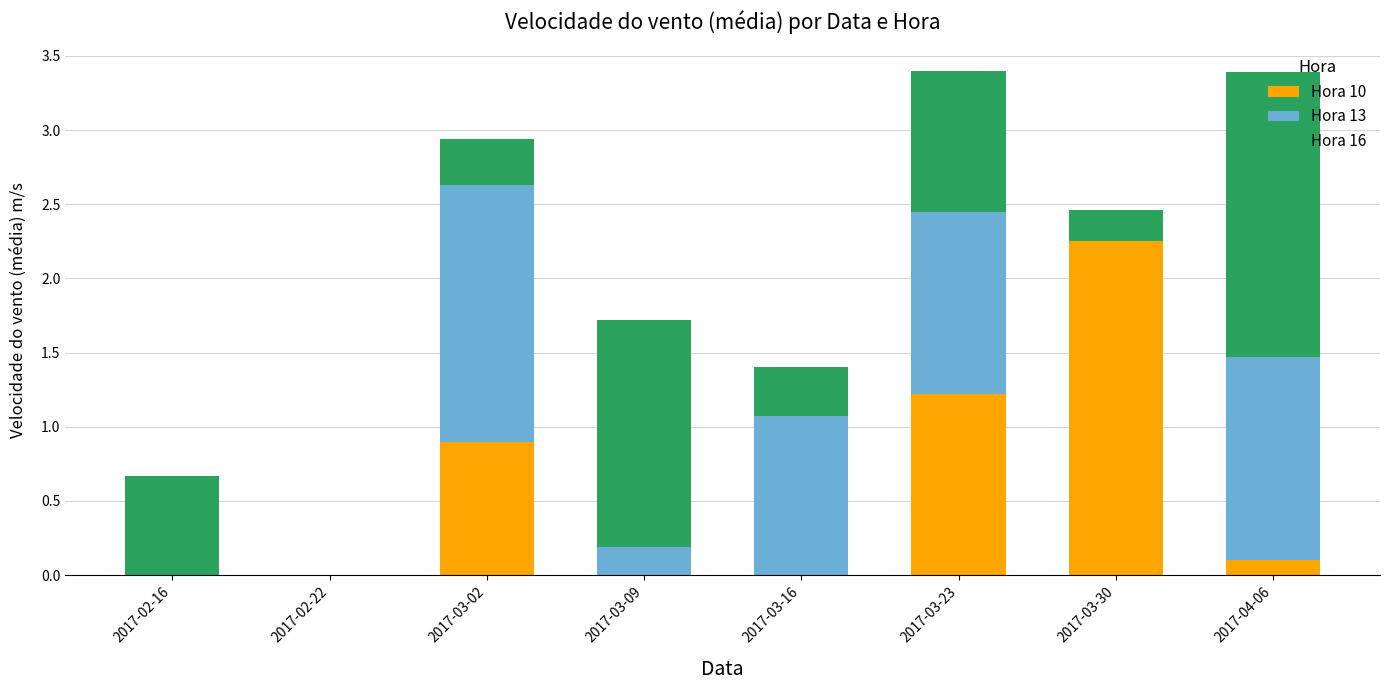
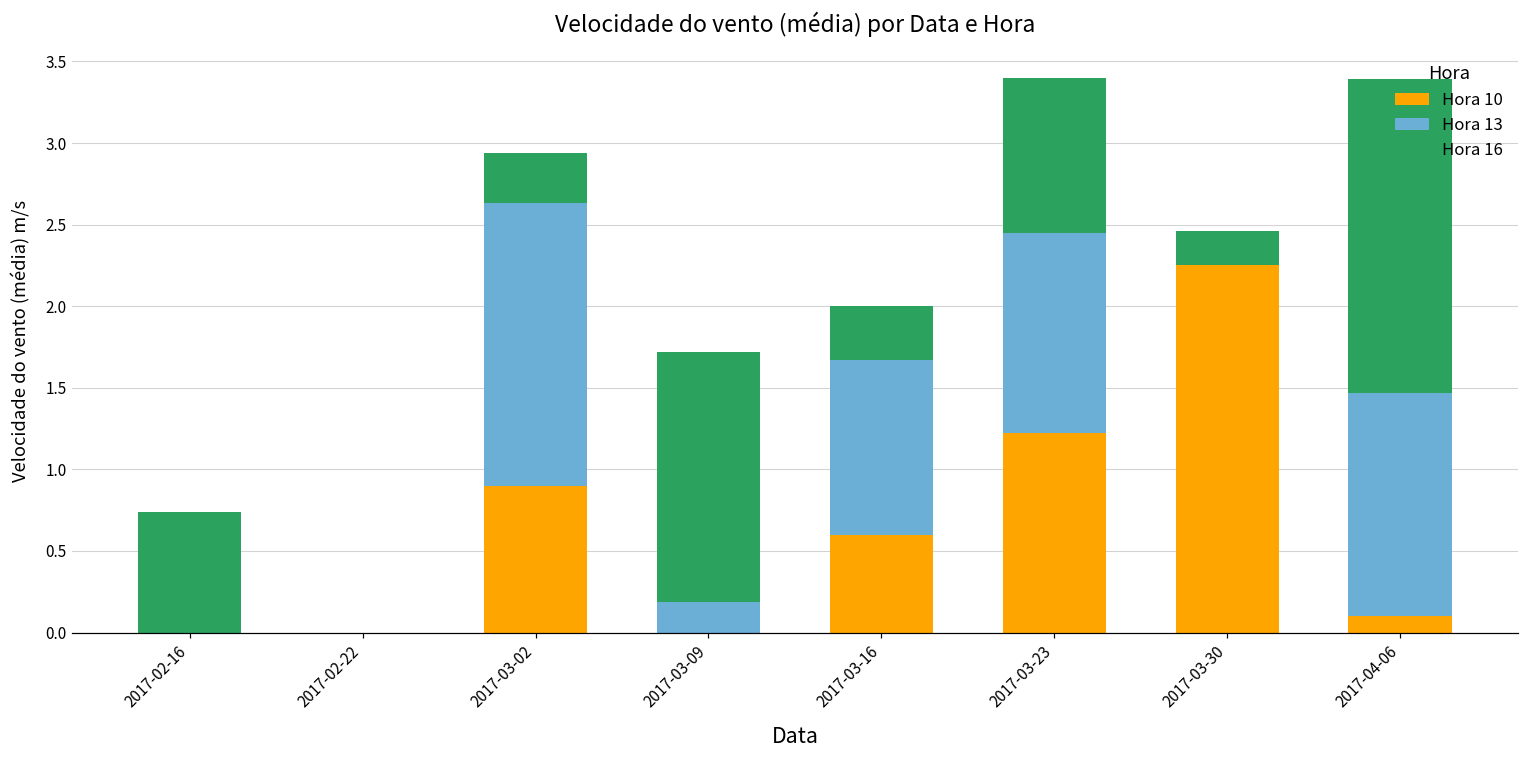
  {
    "Hora 10": {
      "2017-02-16": 0.0,
      "2017-02-22": 0.0,
      "2017-03-02": 0.9,
      "2017-03-09": 0.0,
-     "2017-03-16": 0.0,
+     "2017-03-16": 0.6,
      "2017-03-23": 1.22,
      "2017-03-30": 2.25,
      "2017-04-06": 0.1
    },
    "Hora 13": {
      "2017-02-16": 0.00,
      "2017-02-22": 0.00,
      "2017-03-02": 1.73,
      "2017-03-09": 0.19,
      "2017-03-16": 1.07,
      "2017-03-23": 1.23,
      "2017-03-30": 0.00,
      "2017-04-06": 1.37
    },
    "Hora 16": {
-     "2017-02-16": 0.67,
+     "2017-02-16": 0.74,
      "2017-02-22": 0.00,
      "2017-03-02": 0.31,
      "2017-03-09": 1.53,
      "2017-03-16": 0.33,
      "2017-03-23": 0.95,
      "2017-03-30": 0.21,
      "2017-04-06": 1.92
    }
  }
